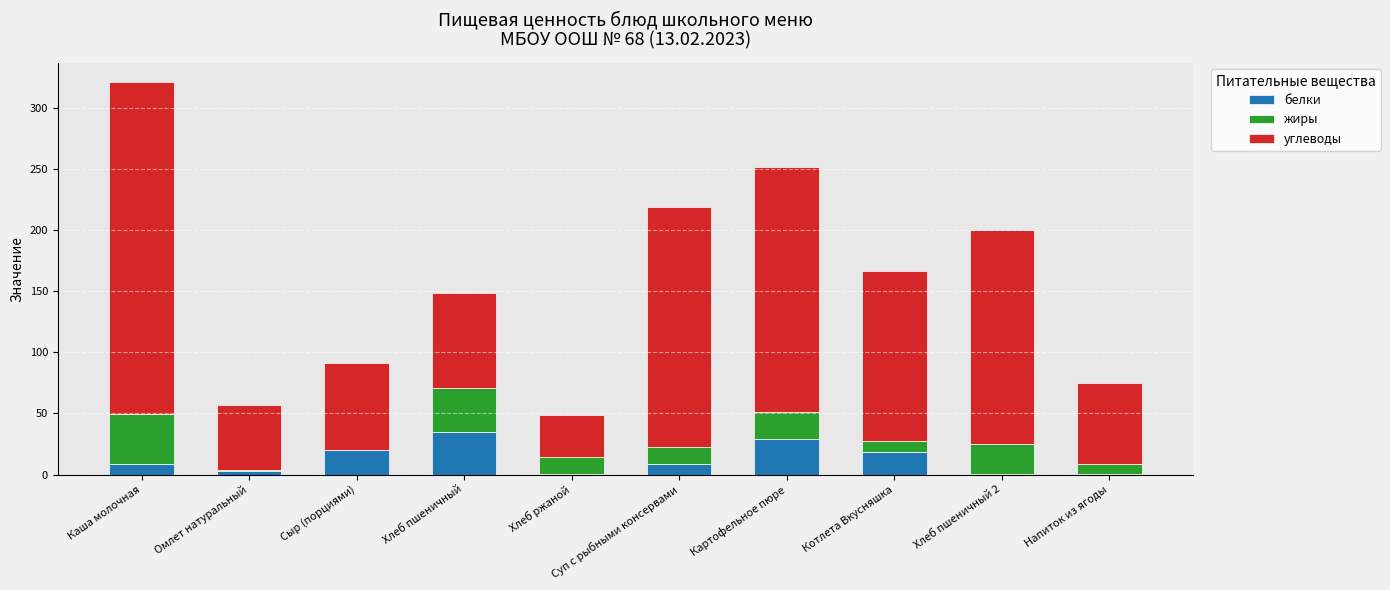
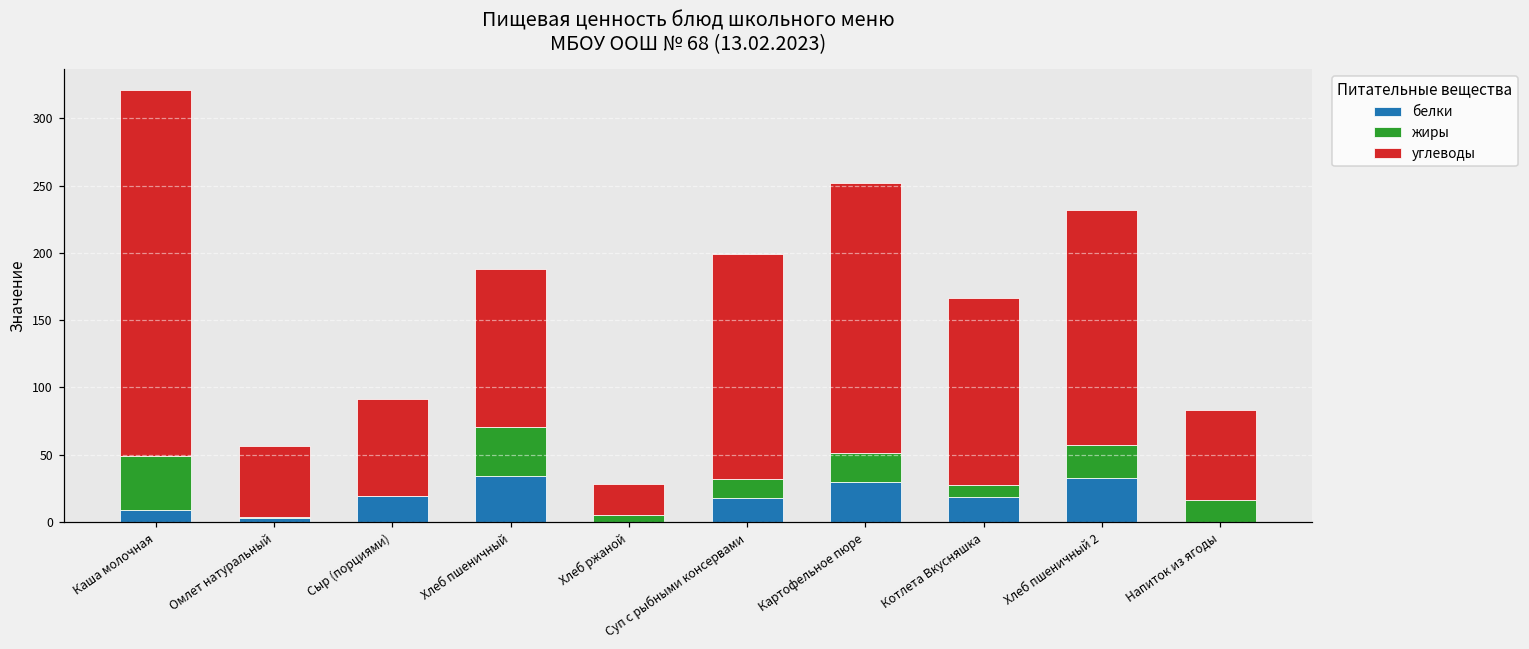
  {
    "белки": {
      "Каша молочная": 9,
      "Омлет натуральный": 3,
      "Сыр (порциями)": 20,
      "Хлеб пшеничный": 34,
-     "Суп с рыбными консервами": 8,
+     "Суп с рыбными консервами": 18,
      "Картофельное пюре": 29,
      "Котлета Вкусняшка": 19,
-     "Хлеб пшеничный 2": 0
+     "Хлеб пшеничный 2": 33
    },
    "жиры": {
      "Каша молочная": 40,
      "Сыр (порциями)": 0,
      "Хлеб пшеничный": 36,
-     "Хлеб ржаной": 14,
+     "Хлеб ржаной": 5,
      "Суп с рыбными консервами": 14,
      "Картофельное пюре": 22,
      "Котлета Вкусняшка": 9,
      "Хлеб пшеничный 2": 25,
-     "Напиток из ягоды": 8
+     "Напиток из ягоды": 16
    },
    "углеводы": {
      "Каша молочная": 271,
      "Омлет натуральный": 53,
      "Сыр (порциями)": 71,
-     "Хлеб пшеничный": 78,
-     "Хлеб ржаной": 34,
-     "Суп с рыбными консервами": 196,
+     "Хлеб пшеничный": 117,
+     "Хлеб ржаной": 23,
+     "Суп с рыбными консервами": 167,
      "Картофельное пюре": 201,
      "Котлета Вкусняшка": 139,
      "Хлеб пшеничный 2": 175,
      "Напиток из ягоды": 67
    }
  }
